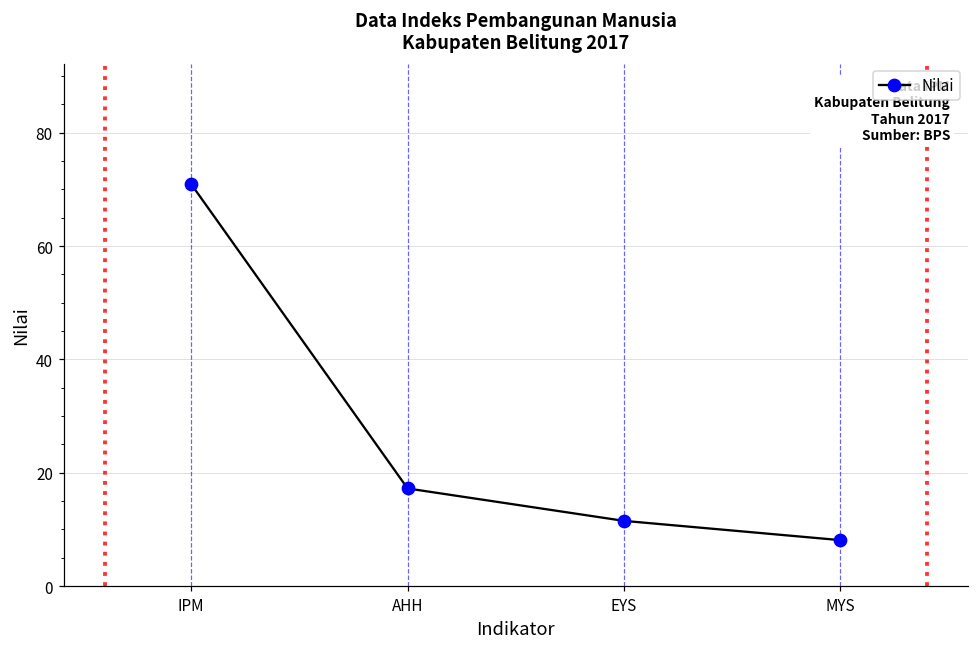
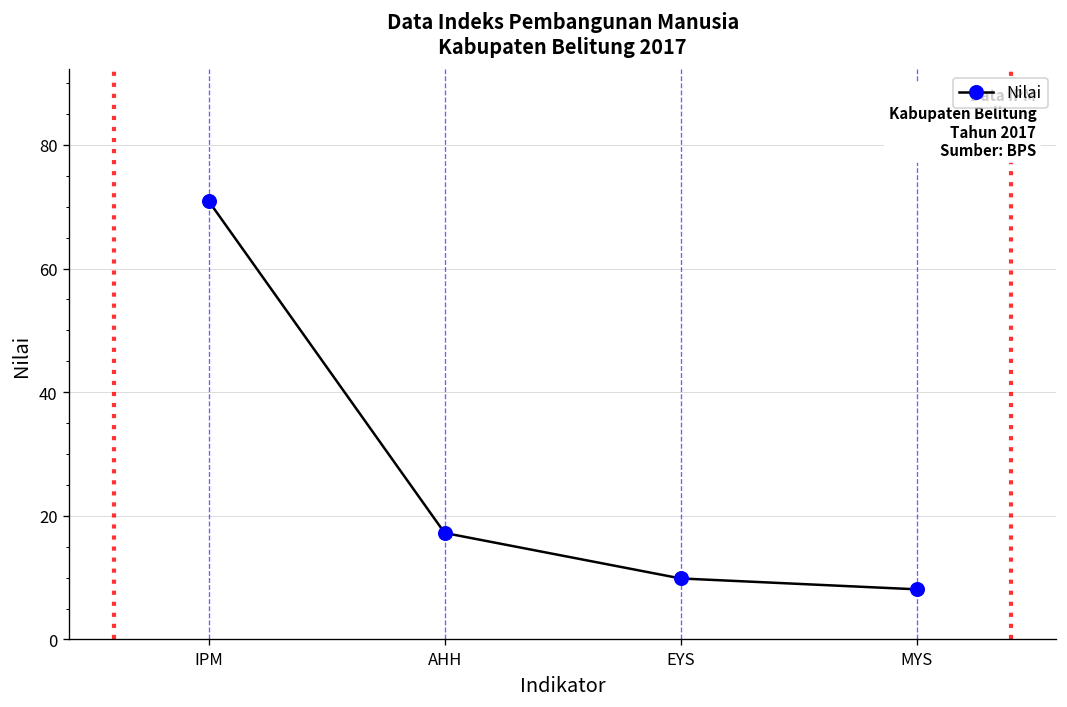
  {
    "IPM": 71,
    "AHH": 17,
-   "EYS": 12,
+   "EYS": 10,
    "MYS": 8
  }
